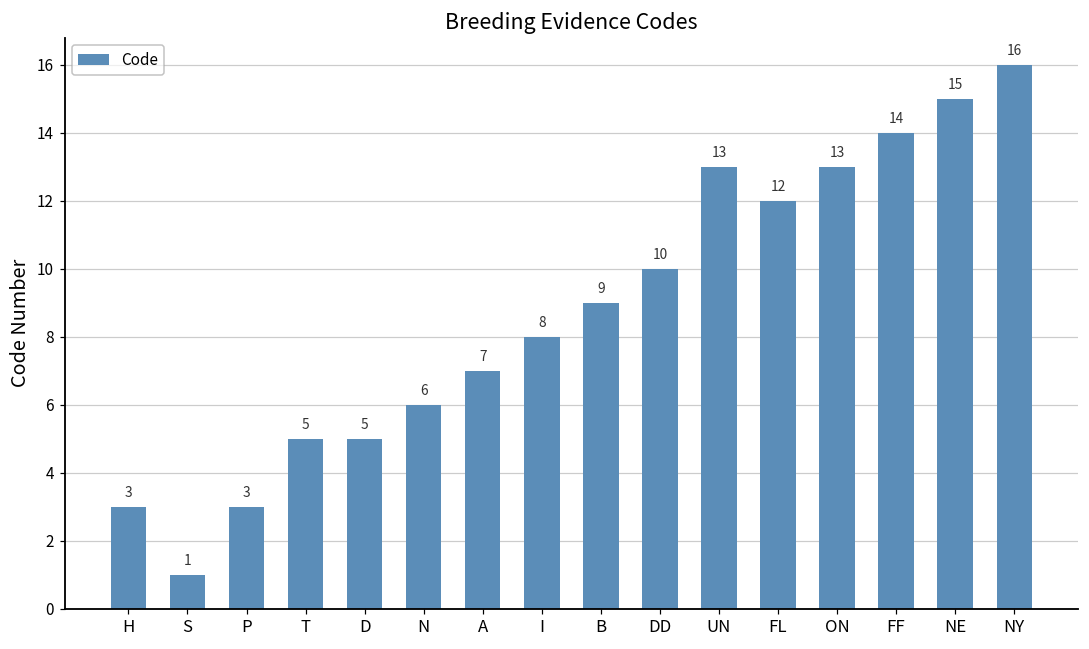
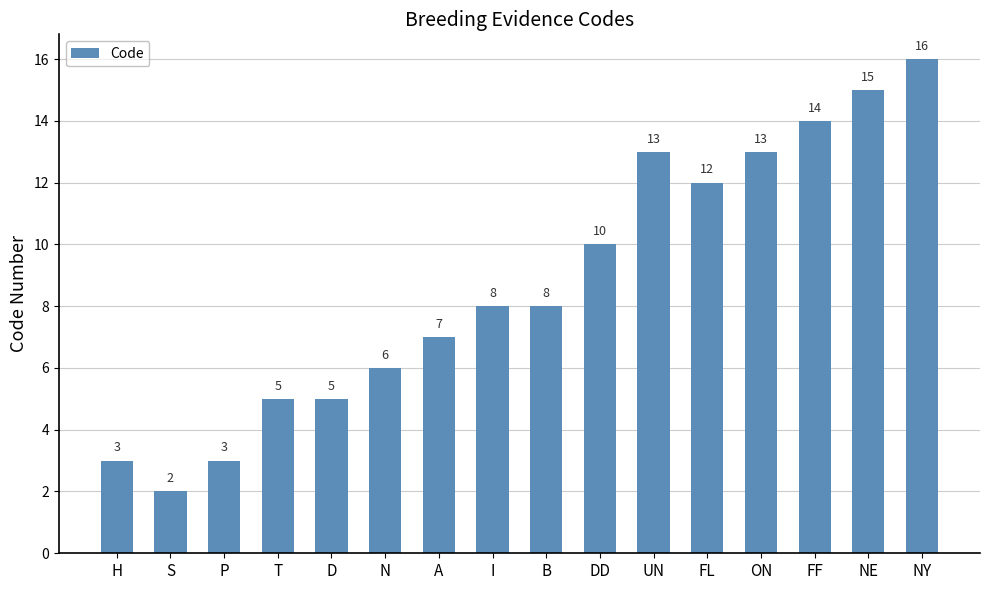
  {
    "H": 3,
-   "S": 1,
+   "S": 2,
    "P": 3,
    "T": 5,
    "D": 5,
    "N": 6,
    "A": 7,
    "I": 8,
-   "B": 9,
+   "B": 8,
    "DD": 10,
    "UN": 13,
    "FL": 12,
    "ON": 13,
    "FF": 14,
    "NE": 15,
    "NY": 16
  }
